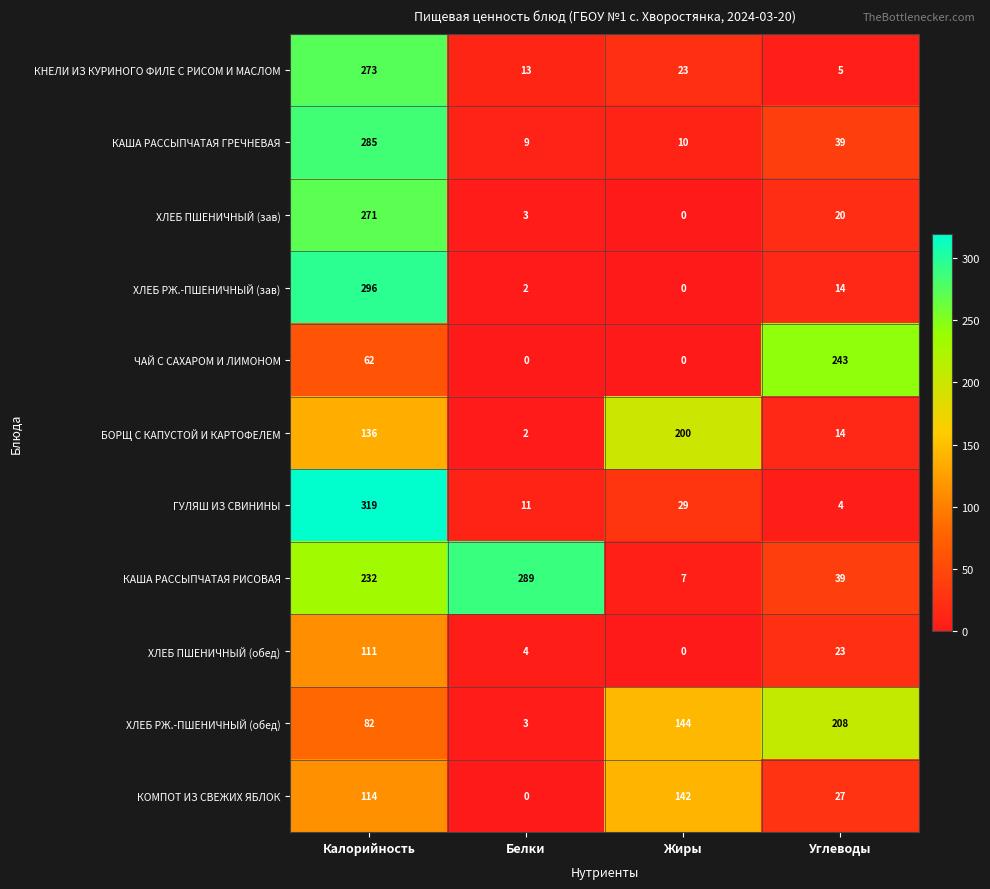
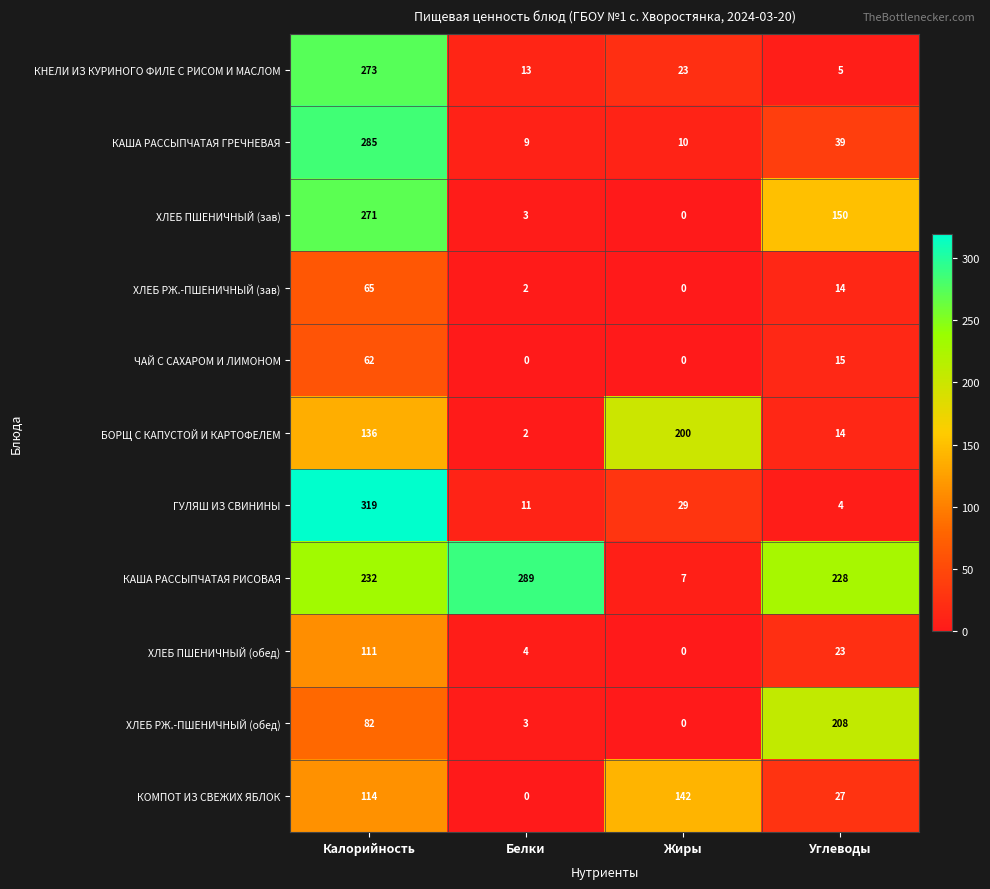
  {
    "КНЕЛИ ИЗ КУРИНОГО ФИЛЕ С РИСОМ И МАСЛОМ": {
      "Калорийность": 273,
      "Белки": 13,
      "Жиры": 23,
      "Углеводы": 5
    },
    "КАША РАССЫПЧАТАЯ ГРЕЧНЕВАЯ": {
      "Калорийность": 285,
      "Белки": 9,
      "Жиры": 10,
      "Углеводы": 39
    },
    "ХЛЕБ ПШЕНИЧНЫЙ (зав)": {
      "Калорийность": 271,
      "Белки": 3,
      "Жиры": 0,
-     "Углеводы": 20
+     "Углеводы": 150
    },
    "ХЛЕБ РЖ.-ПШЕНИЧНЫЙ (зав)": {
-     "Калорийность": 296,
+     "Калорийность": 65,
      "Белки": 2,
      "Жиры": 0,
      "Углеводы": 14
    },
    "ЧАЙ С САХАРОМ И ЛИМОНОМ": {
      "Калорийность": 62,
      "Белки": 0,
      "Жиры": 0,
-     "Углеводы": 243
+     "Углеводы": 15
    },
    "БОРЩ С КАПУСТОЙ И КАРТОФЕЛЕМ": {
      "Калорийность": 136,
      "Белки": 2,
      "Жиры": 200,
      "Углеводы": 14
    },
    "ГУЛЯШ ИЗ СВИНИНЫ": {
      "Калорийность": 319,
      "Белки": 11,
      "Жиры": 29,
      "Углеводы": 4
    },
    "КАША РАССЫПЧАТАЯ РИСОВАЯ": {
      "Калорийность": 232,
      "Белки": 289,
      "Жиры": 7,
-     "Углеводы": 39
+     "Углеводы": 228
    },
    "ХЛЕБ ПШЕНИЧНЫЙ (обед)": {
      "Калорийность": 111,
      "Белки": 4,
      "Жиры": 0,
      "Углеводы": 23
    },
    "ХЛЕБ РЖ.-ПШЕНИЧНЫЙ (обед)": {
      "Калорийность": 82,
      "Белки": 3,
-     "Жиры": 144,
+     "Жиры": 0,
      "Углеводы": 208
    },
    "КОМПОТ ИЗ СВЕЖИХ ЯБЛОК": {
      "Калорийность": 114,
      "Белки": 0,
      "Жиры": 142,
      "Углеводы": 27
    }
  }
